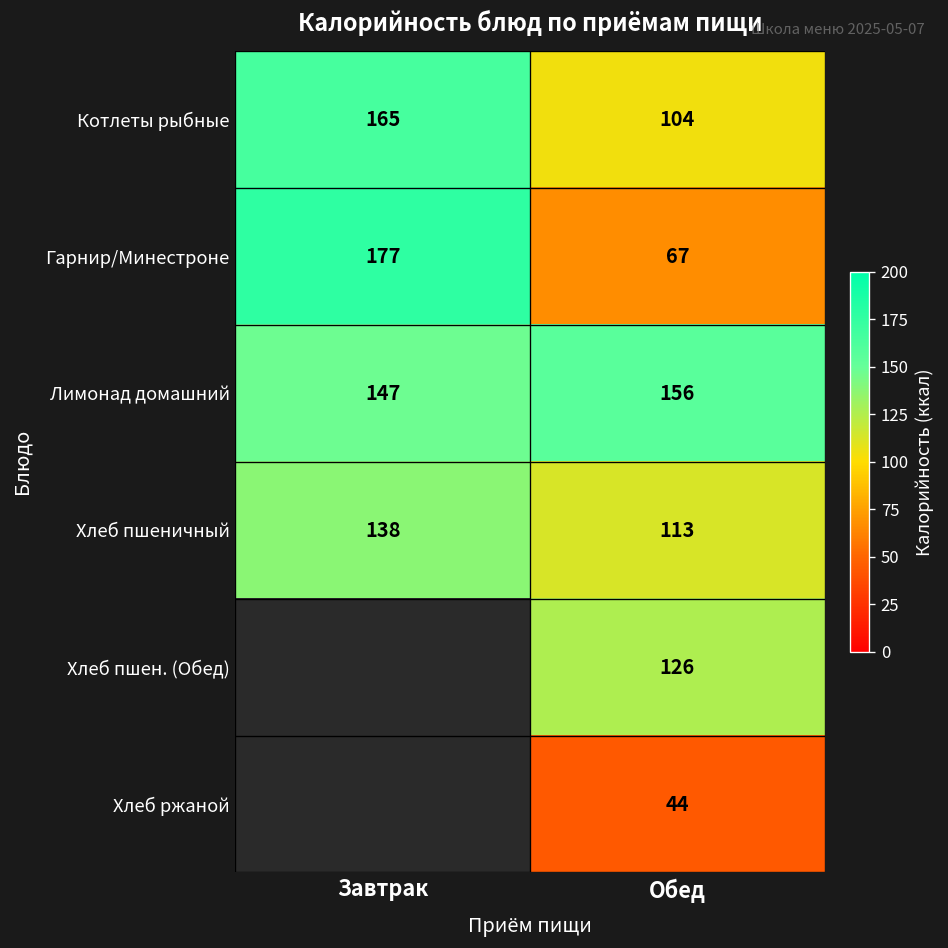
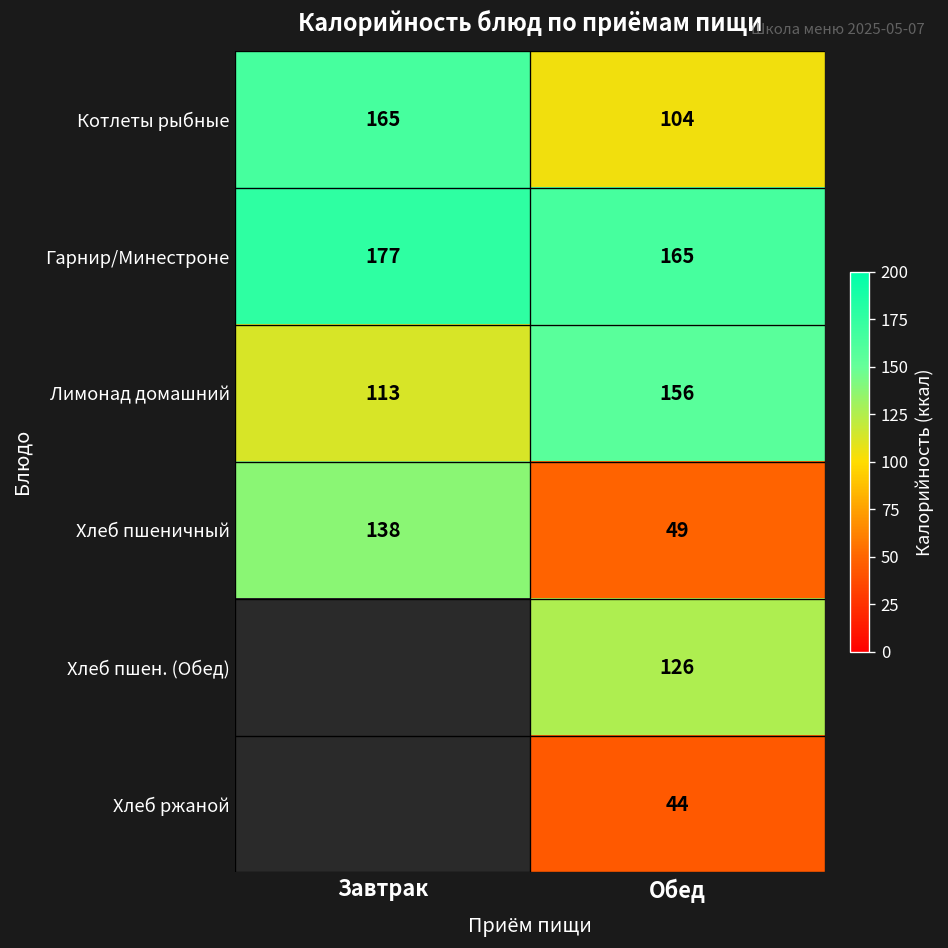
  {
    "Котлеты рыбные": {
      "Завтрак": 165,
      "Обед": 104
    },
    "Гарнир/Минестроне": {
      "Завтрак": 177,
-     "Обед": 67
+     "Обед": 165
    },
    "Лимонад домашний": {
-     "Завтрак": 147,
+     "Завтрак": 113,
      "Обед": 156
    },
    "Хлеб пшеничный": {
      "Завтрак": 138,
-     "Обед": 113
+     "Обед": 49
    },
    "Хлеб пшен. (Обед)": {
      "Обед": 126
    },
    "Хлеб ржаной": {
      "Обед": 44
    }
  }
